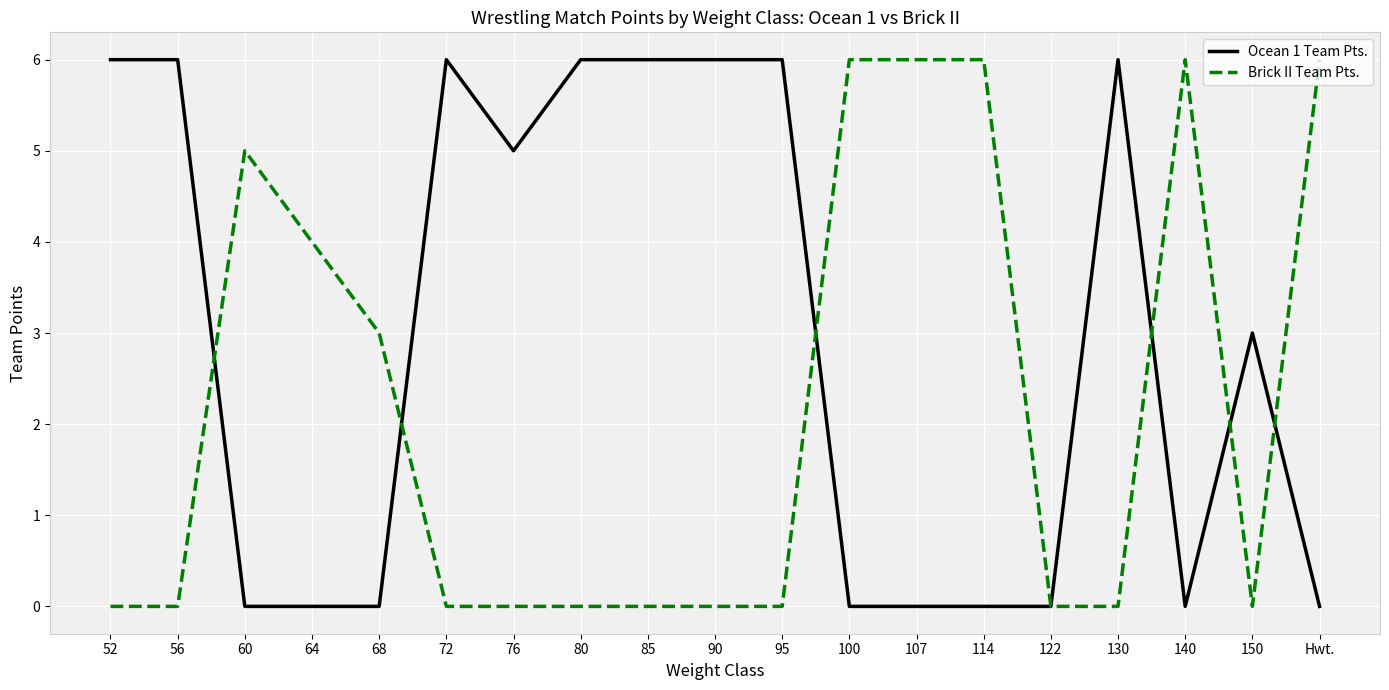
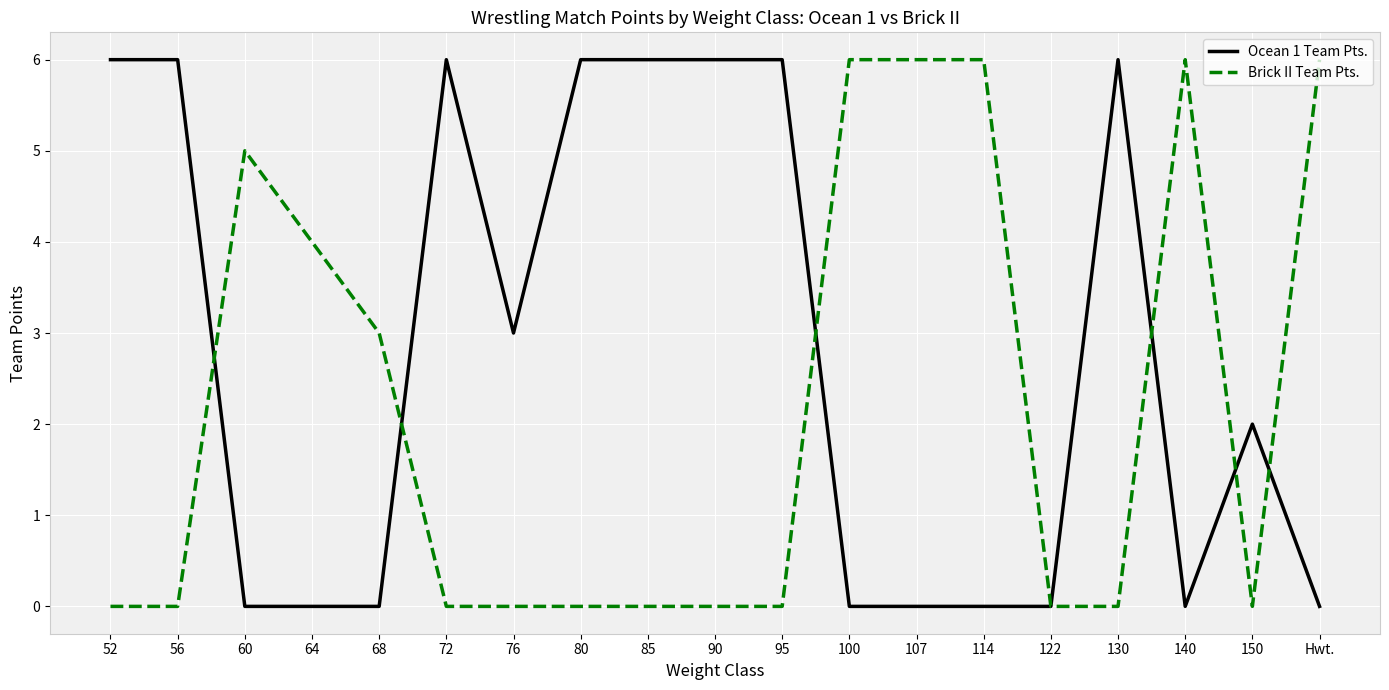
  {
    "Ocean 1 Team Pts.": {
      "52": 6,
      "56": 6,
      "60": 0,
      "64": 0,
      "68": 0,
      "72": 6,
-     "76": 5,
+     "76": 3,
      "80": 6,
      "85": 6,
      "90": 6,
      "95": 6,
      "100": 0,
      "107": 0,
      "114": 0,
      "130": 6,
      "140": 0,
-     "150": 3,
+     "150": 2,
      "Hwt.": 0
    },
    "Brick II Team Pts.": {
      "52": 0,
      "56": 0,
      "60": 5,
      "64": 4,
      "68": 3,
      "72": 0,
      "76": 0,
      "80": 0,
      "85": 0,
      "90": 0,
      "95": 0,
      "100": 6,
      "107": 6,
      "114": 6,
      "130": 0,
      "140": 6,
      "150": 0
    }
  }
